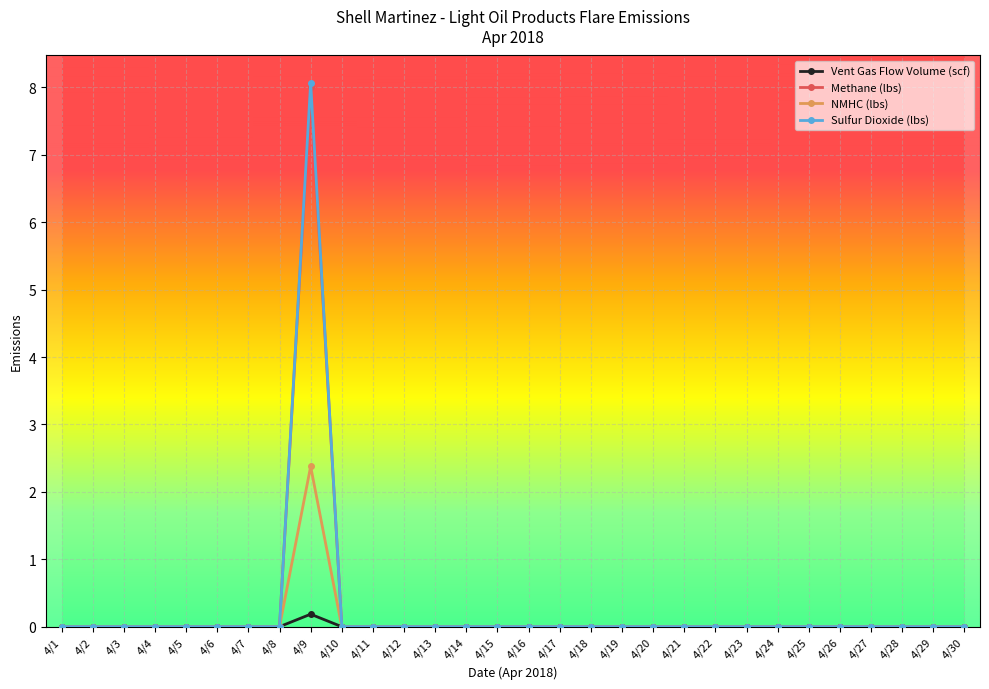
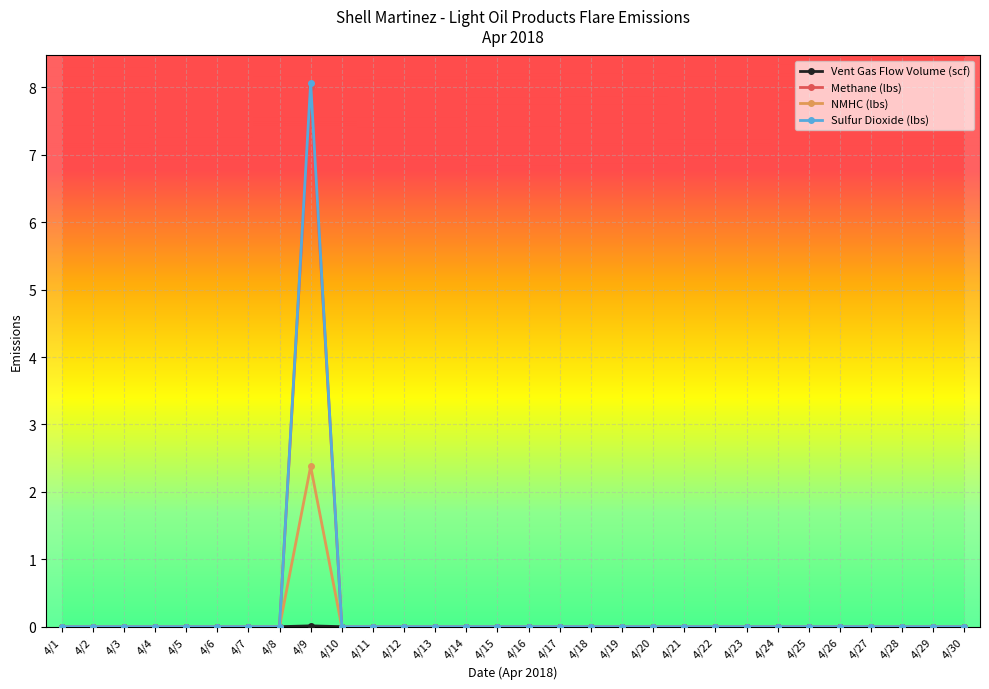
  {
    "Vent Gas Flow Volume (scf)": {
-     "4/9": 0.2
+     "4/9": 0.0
    },
    "Methane (lbs)": {
      "4/9": 8.0
    },
    "NMHC (lbs)": {
      "4/9": 2.4
    },
    "Sulfur Dioxide (lbs)": {
      "4/9": 8.1
    }
  }
